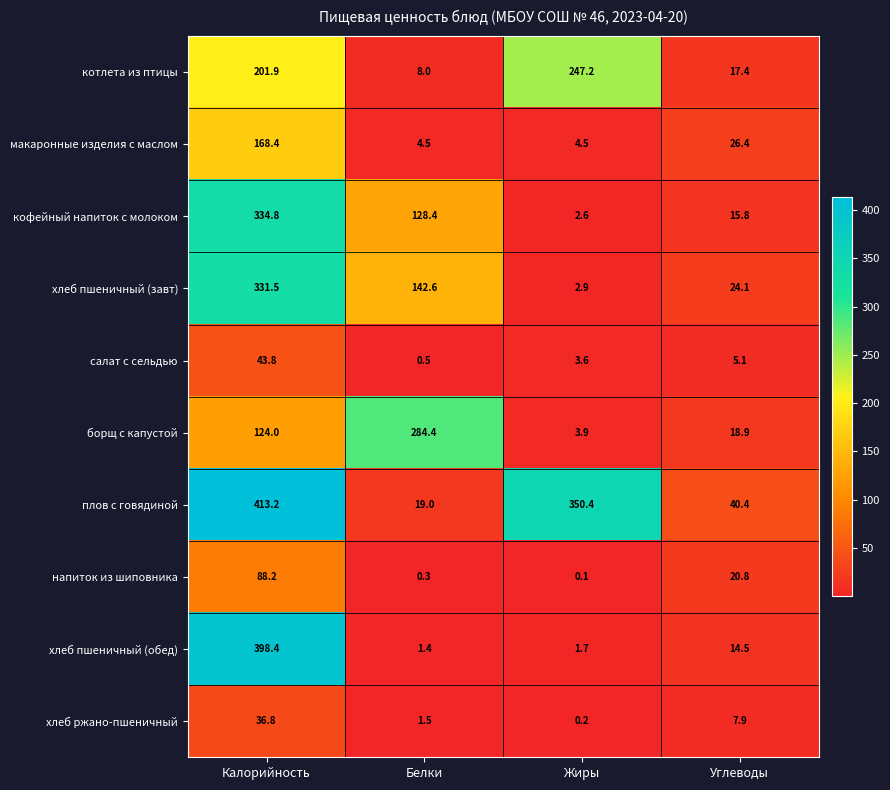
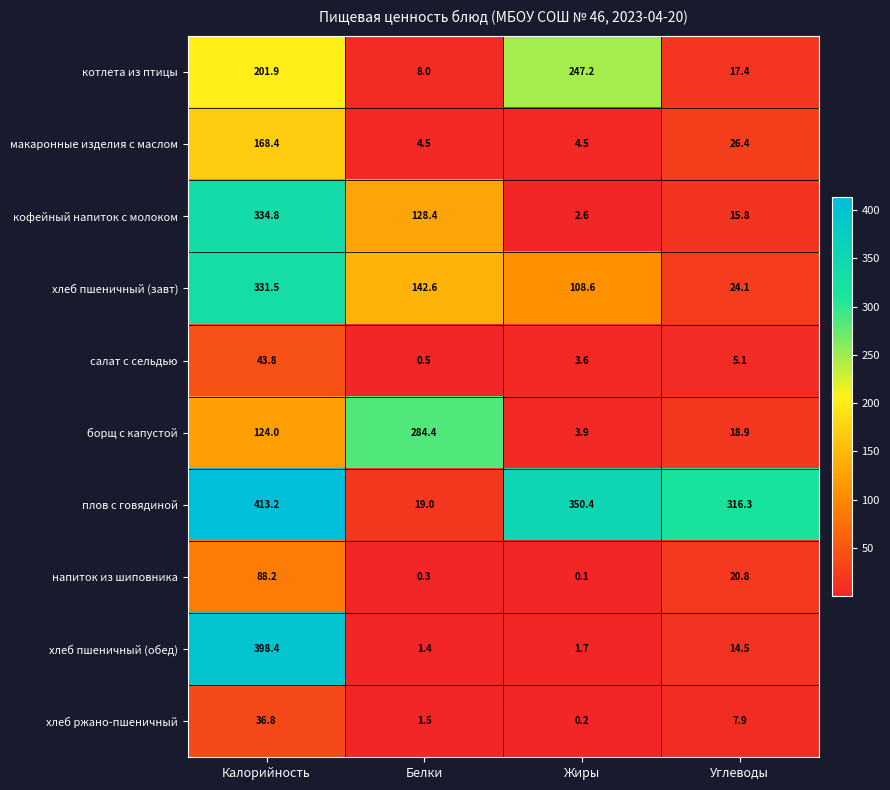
  {
    "котлета из птицы": {
      "Калорийность": 201.9,
      "Белки": 8.0,
      "Жиры": 247.2,
      "Углеводы": 17.4
    },
    "макаронные изделия с маслом": {
      "Калорийность": 168.4,
      "Белки": 4.5,
      "Жиры": 4.5,
      "Углеводы": 26.4
    },
    "кофейный напиток с молоком": {
      "Калорийность": 334.8,
      "Белки": 128.4,
      "Жиры": 2.6,
      "Углеводы": 15.8
    },
    "хлеб пшеничный (завт)": {
      "Калорийность": 331.5,
      "Белки": 142.6,
-     "Жиры": 2.9,
+     "Жиры": 108.6,
      "Углеводы": 24.1
    },
    "салат с сельдью": {
      "Калорийность": 43.8,
      "Белки": 0.5,
      "Жиры": 3.6,
      "Углеводы": 5.1
    },
    "борщ с капустой": {
      "Калорийность": 124.0,
      "Белки": 284.4,
      "Жиры": 3.9,
      "Углеводы": 18.9
    },
    "плов с говядиной": {
      "Калорийность": 413.2,
      "Белки": 19.0,
      "Жиры": 350.4,
-     "Углеводы": 40.4
+     "Углеводы": 316.3
    },
    "напиток из шиповника": {
      "Калорийность": 88.2,
      "Белки": 0.3,
      "Жиры": 0.1,
      "Углеводы": 20.8
    },
    "хлеб пшеничный (обед)": {
      "Калорийность": 398.4,
      "Белки": 1.4,
      "Жиры": 1.7,
      "Углеводы": 14.5
    },
    "хлеб ржано-пшеничный": {
      "Калорийность": 36.8,
      "Белки": 1.5,
      "Жиры": 0.2,
      "Углеводы": 7.9
    }
  }
